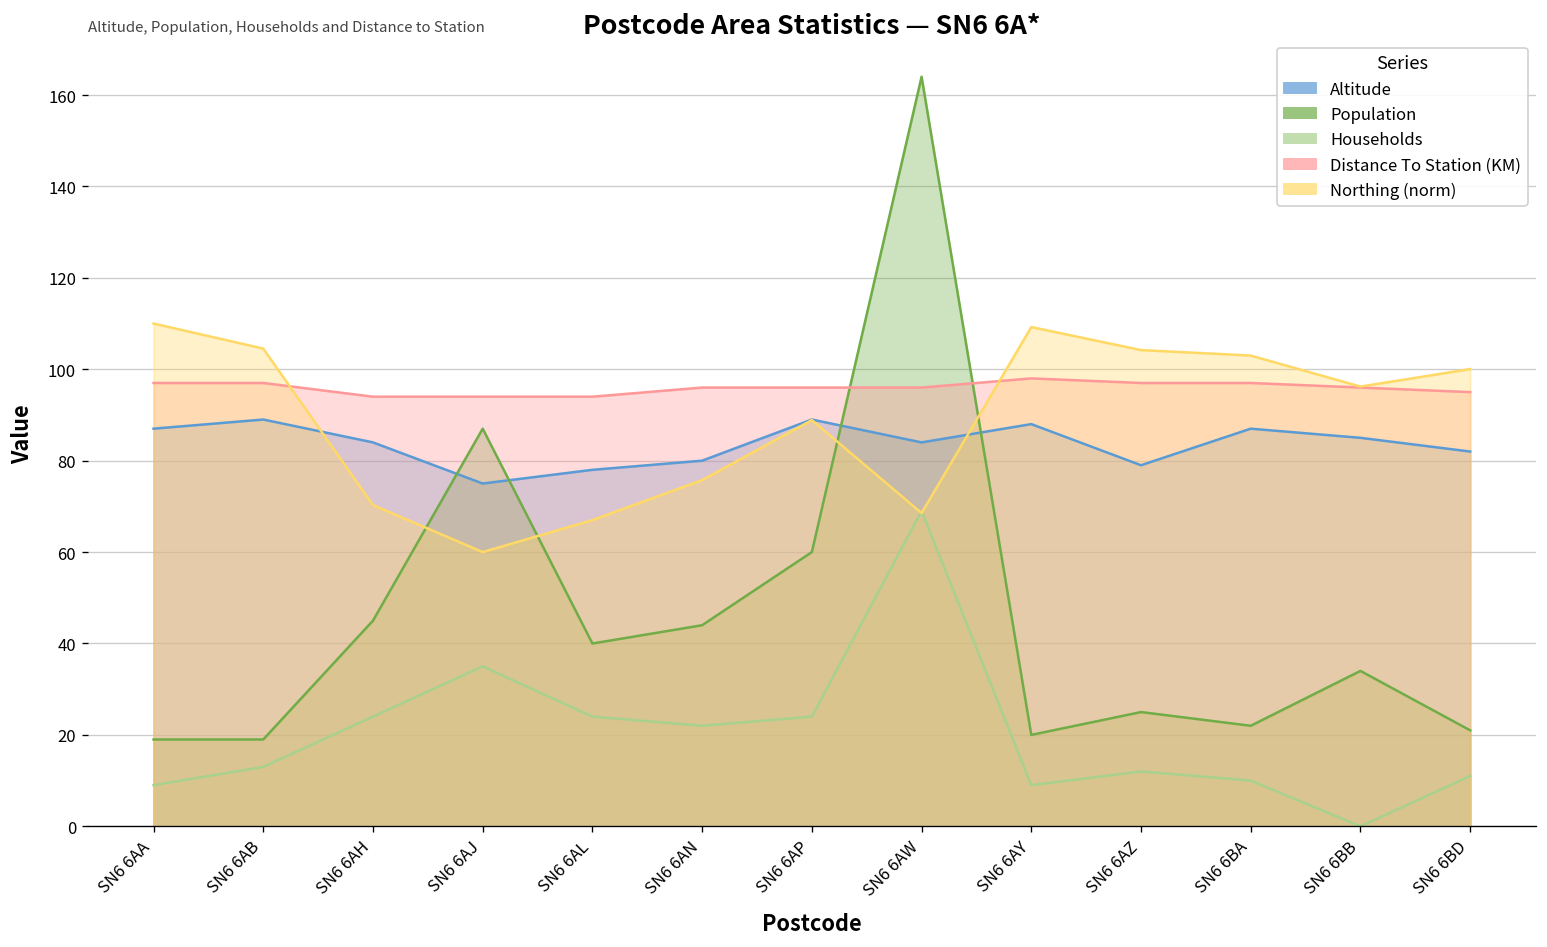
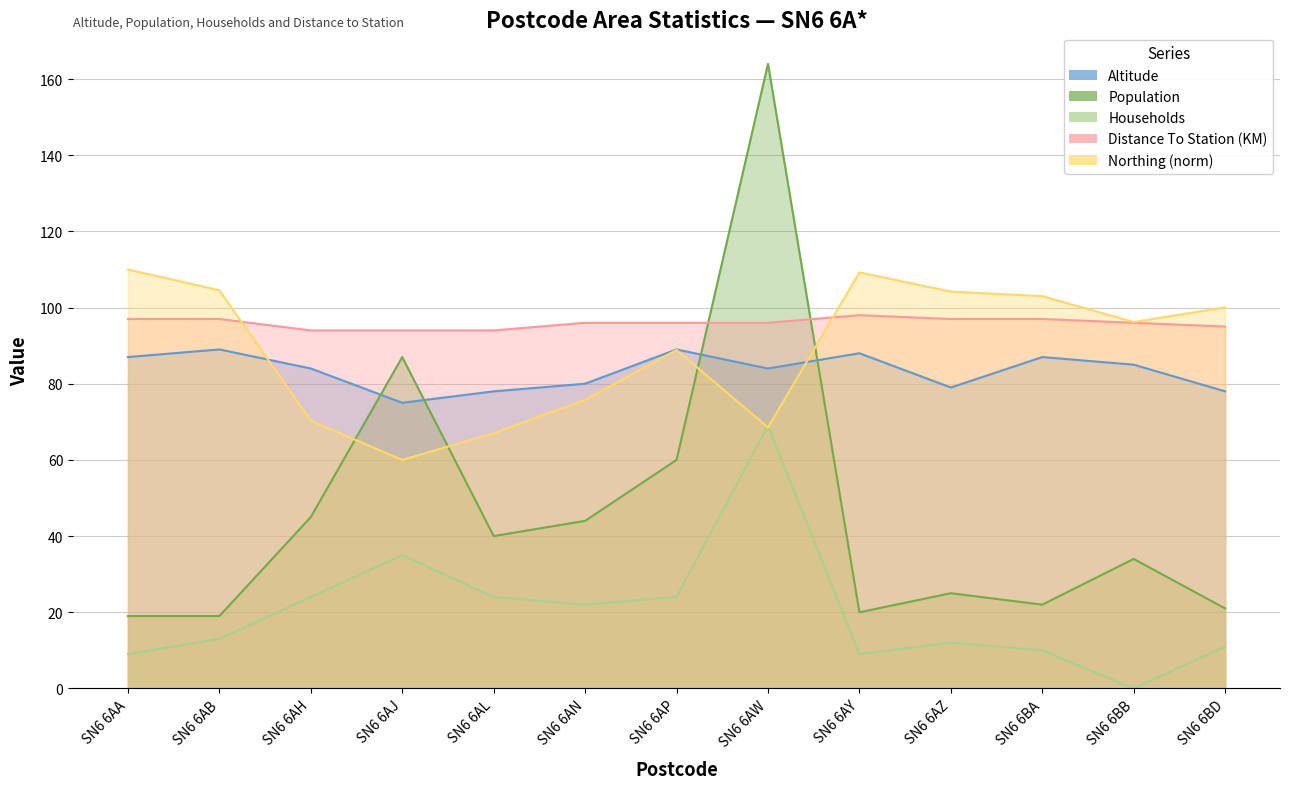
  {
    "Altitude": {
      "SN6 6AA": 87,
      "SN6 6AB": 89,
      "SN6 6AH": 84,
      "SN6 6AJ": 75,
      "SN6 6AL": 78,
      "SN6 6AN": 80,
      "SN6 6AW": 84,
      "SN6 6AY": 88,
      "SN6 6AZ": 79,
      "SN6 6BA": 87,
      "SN6 6BB": 85,
-     "SN6 6BD": 82
+     "SN6 6BD": 78
    }
  }
